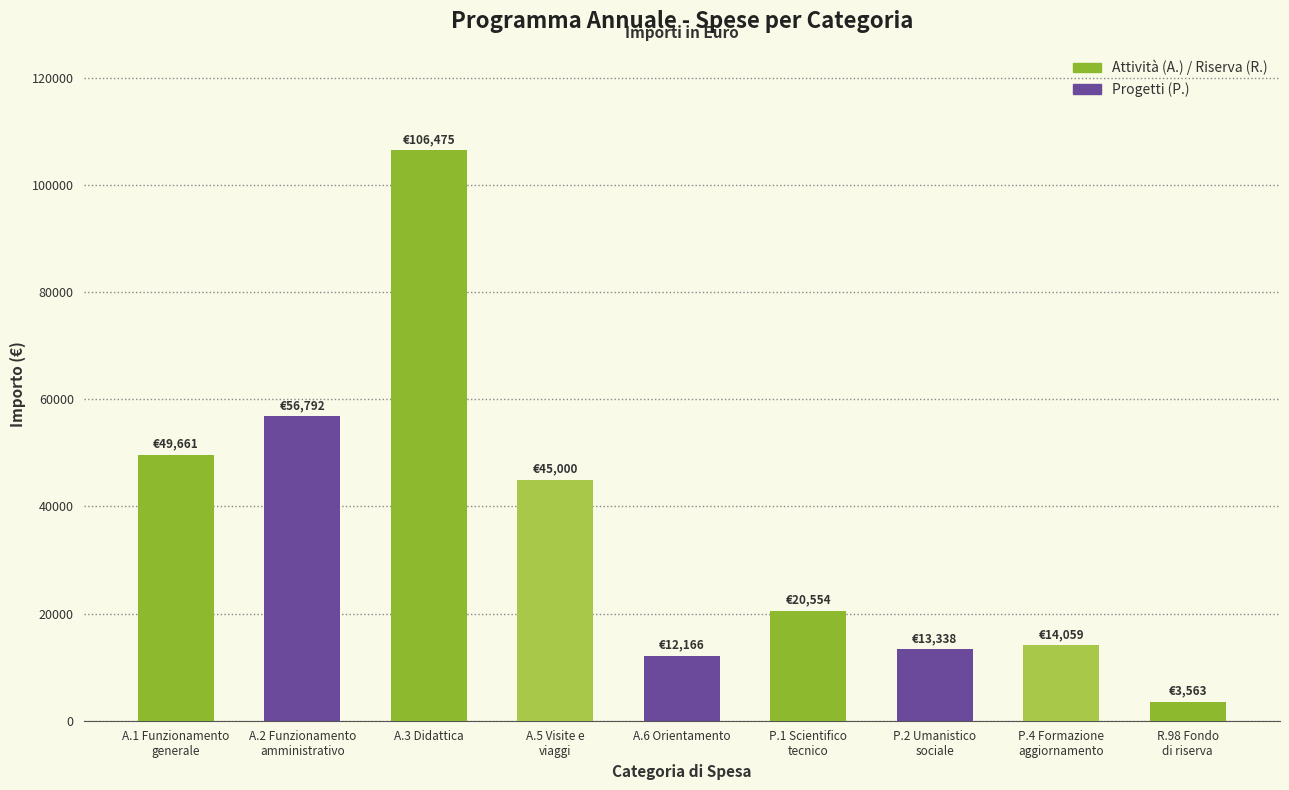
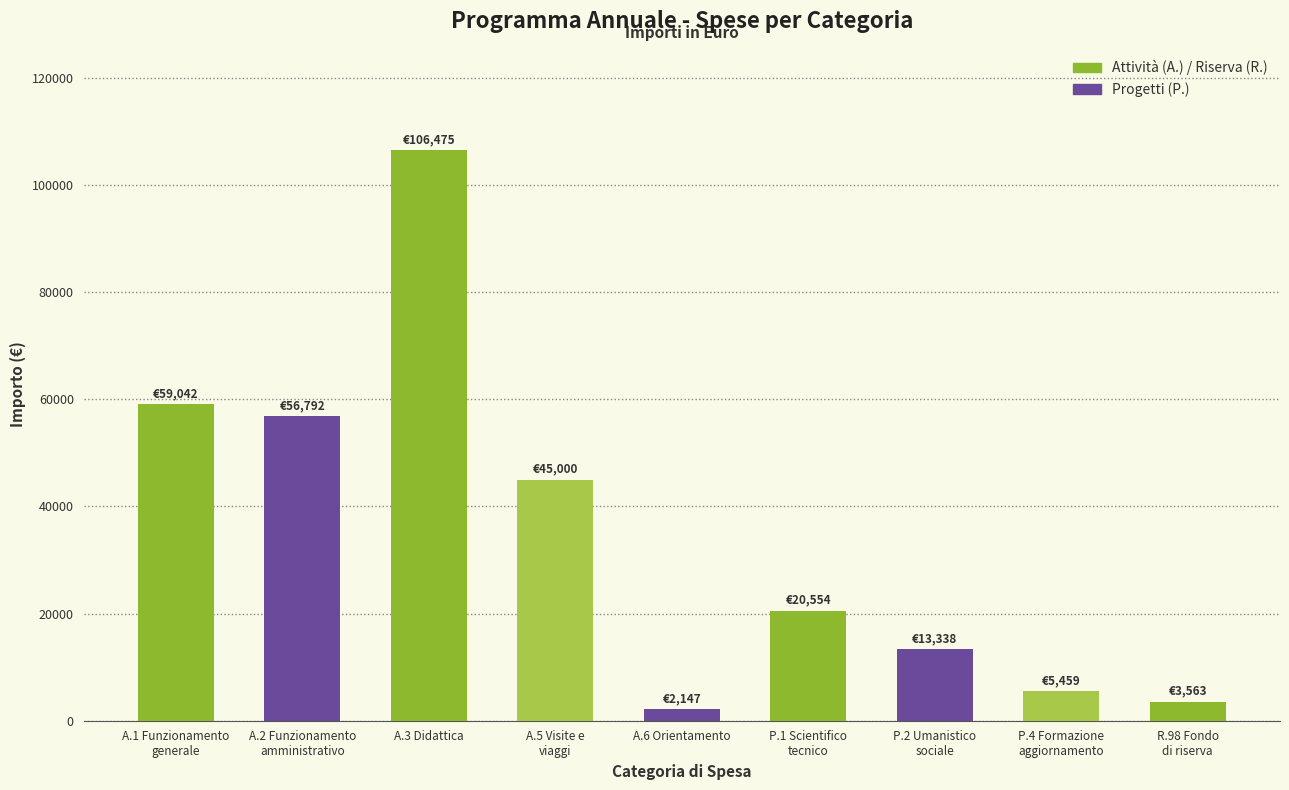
  {
-   "A.1 Funzionamento generale": "€49,661",
+   "A.1 Funzionamento generale": "€59,042",
    "A.2 Funzionamento amministrativo": "€56,792",
    "A.3 Didattica": "€106,475",
    "A.5 Visite e viaggi": "€45,000",
-   "A.6 Orientamento": "€12,166",
+   "A.6 Orientamento": "€2,147",
    "P.1 Scientifico tecnico": "€20,554",
    "P.2 Umanistico sociale": "€13,338",
-   "P.4 Formazione aggiornamento": "€14,059",
+   "P.4 Formazione aggiornamento": "€5,459",
    "R.98 Fondo di riserva": "€3,563"
  }
